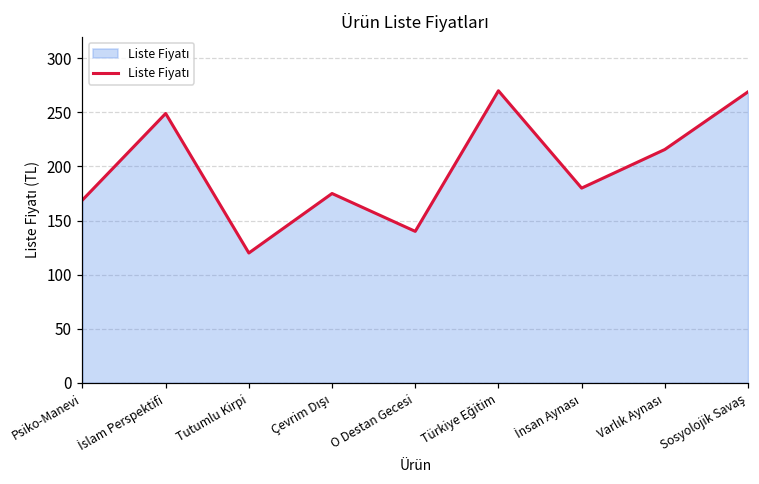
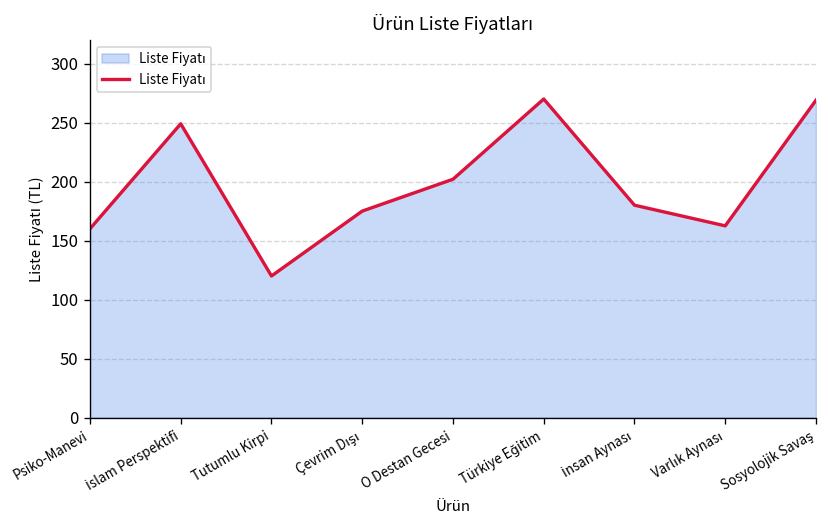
  {
-   "Psiko-Manevi": 170,
+   "Psiko-Manevi": 160,
    "İslam Perspektifi": 250,
    "Tutumlu Kirpi": 120,
    "Çevrim Dışı": 180,
-   "O Destan Gecesi": 140,
+   "O Destan Gecesi": 200,
    "Türkiye Eğitim": 270,
    "İnsan Aynası": 180,
-   "Varlık Aynası": 220,
+   "Varlık Aynası": 160,
    "Sosyolojik Savaş": 270
  }
